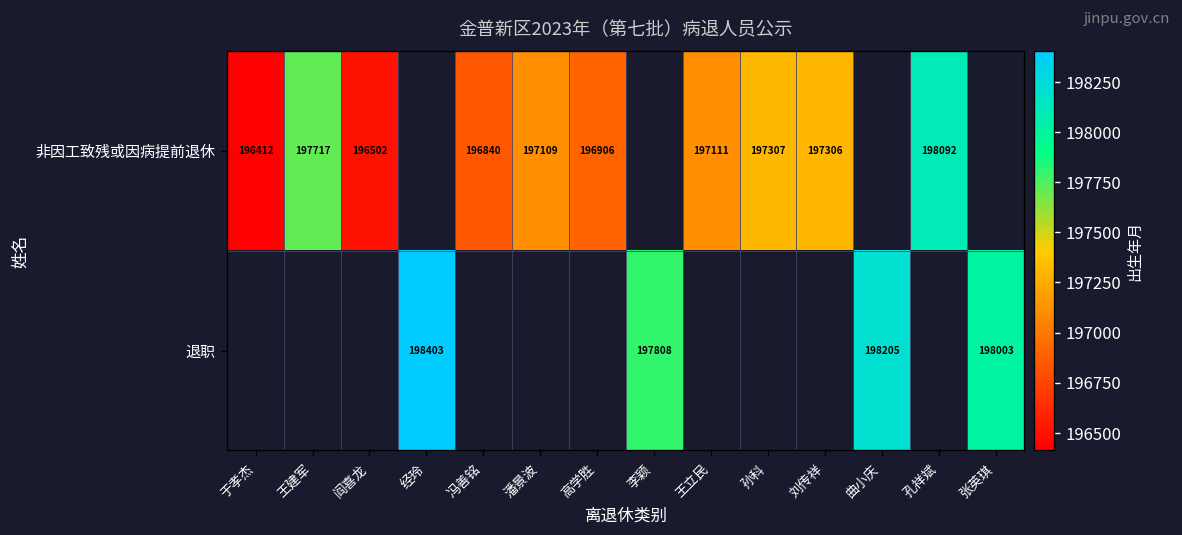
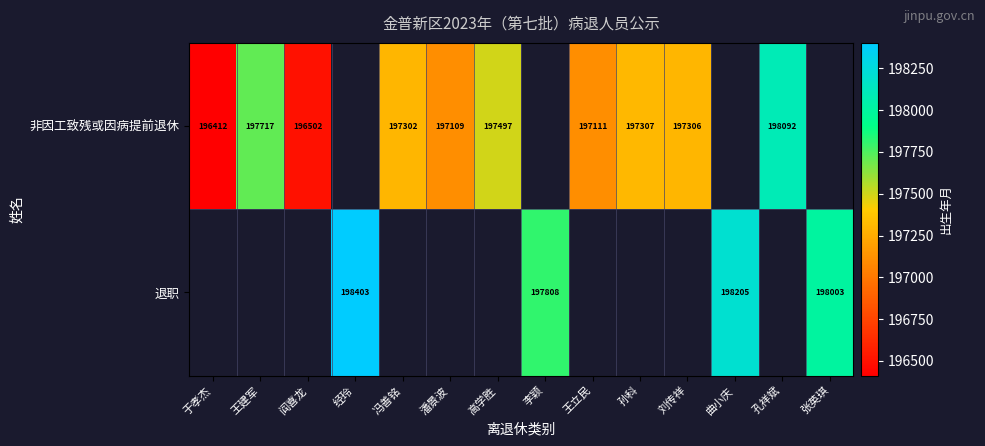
  {
    "非因工致残或因病提前退休": {
      "于孝杰": 196412,
      "王建军": 197717,
      "阎喜龙": 196502,
-     "冯善铭": 196840,
+     "冯善铭": 197302,
      "潘景波": 197109,
-     "高学胜": 196906,
+     "高学胜": 197497,
      "王立民": 197111,
      "孙科": 197307,
      "刘传祥": 197306,
      "孔祥斌": 198092
    },
    "退职": {
      "经玲": 198403,
      "李颖": 197808,
      "曲小庆": 198205,
      "张英琪": 198003
    }
  }
